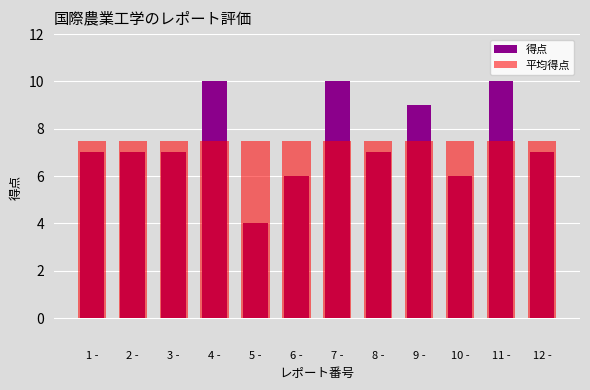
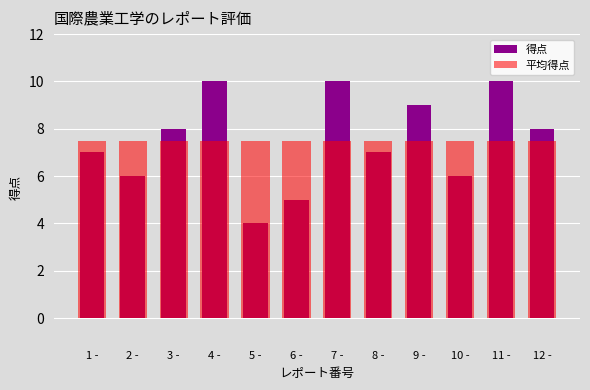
  {
    "得点": {
-     "2 -": 7,
-     "3 -": 7,
+     "2 -": 6,
+     "3 -": 8,
      "4 -": 10,
-     "6 -": 6,
+     "6 -": 5,
      "7 -": 10,
      "9 -": 9,
      "11 -": 10,
-     "12 -": 7
+     "12 -": 8
    },
    "平均得点": {
      "1 -": 7.5,
      "2 -": 7.5,
      "5 -": 7.5,
      "6 -": 7.5,
      "8 -": 7.5,
      "10 -": 7.5
    }
  }
